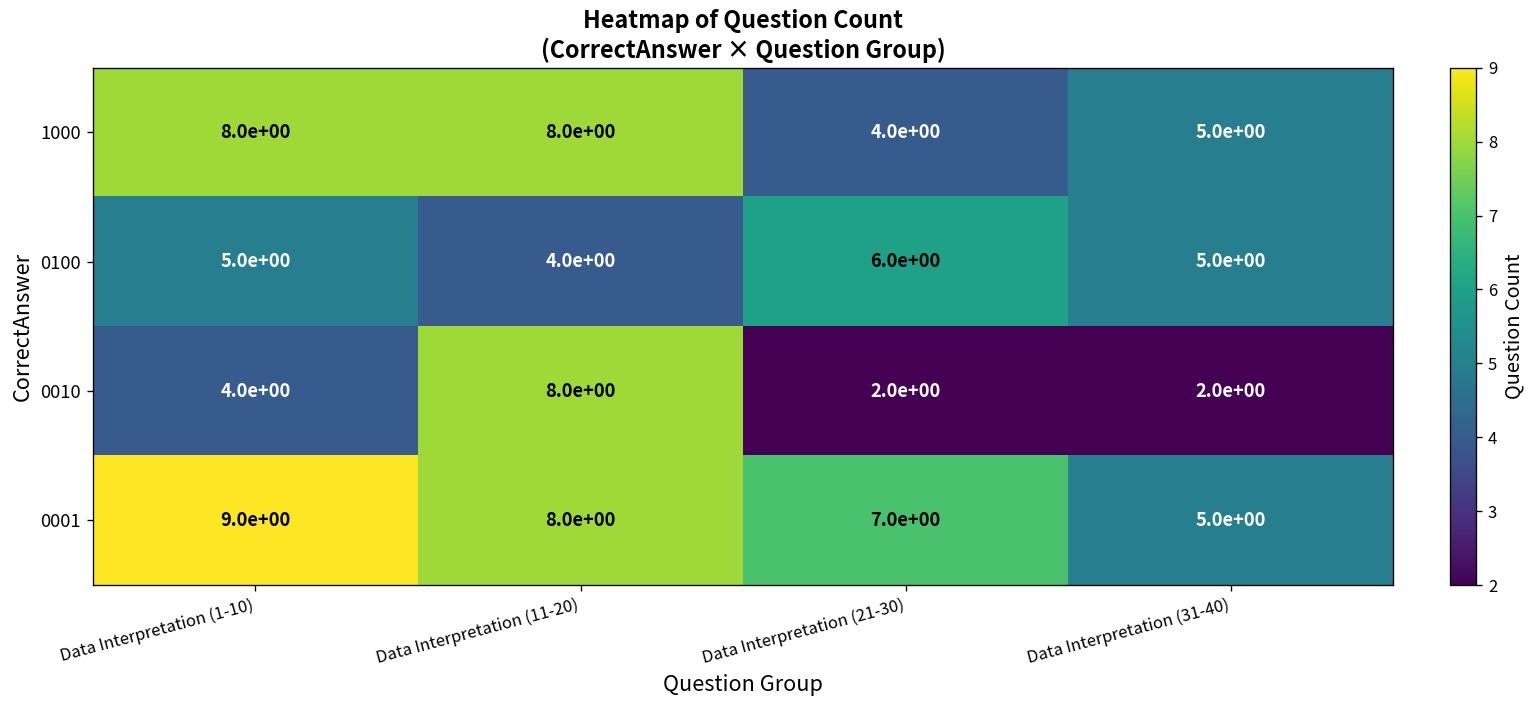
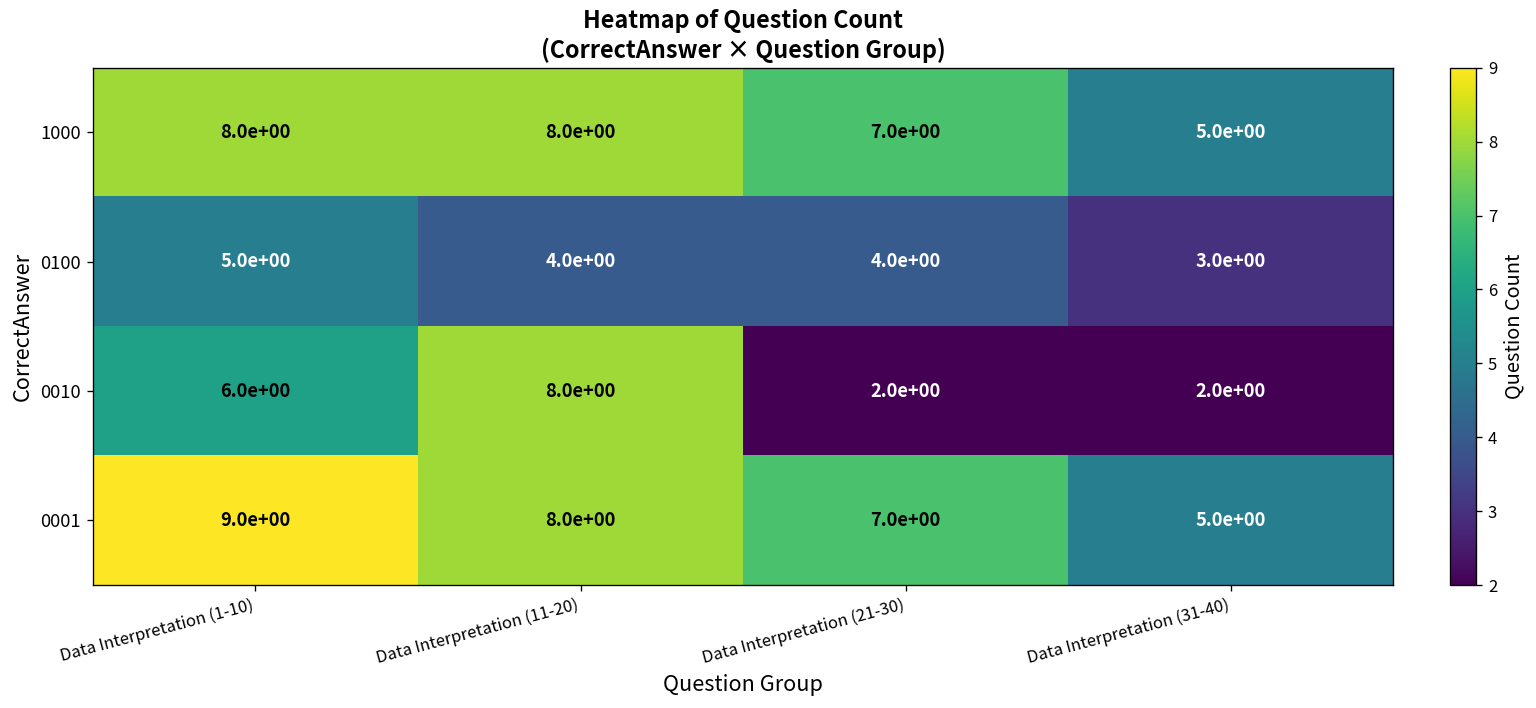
  {
    "1000": {
      "Data Interpretation (1-10)": "8.0e+00",
      "Data Interpretation (11-20)": "8.0e+00",
-     "Data Interpretation (21-30)": "4.0e+00",
+     "Data Interpretation (21-30)": "7.0e+00",
      "Data Interpretation (31-40)": "5.0e+00"
    },
    "0100": {
      "Data Interpretation (1-10)": "5.0e+00",
      "Data Interpretation (11-20)": "4.0e+00",
-     "Data Interpretation (21-30)": "6.0e+00",
-     "Data Interpretation (31-40)": "5.0e+00"
+     "Data Interpretation (21-30)": "4.0e+00",
+     "Data Interpretation (31-40)": "3.0e+00"
    },
    "0010": {
-     "Data Interpretation (1-10)": "4.0e+00",
+     "Data Interpretation (1-10)": "6.0e+00",
      "Data Interpretation (11-20)": "8.0e+00",
      "Data Interpretation (21-30)": "2.0e+00",
      "Data Interpretation (31-40)": "2.0e+00"
    },
    "0001": {
      "Data Interpretation (1-10)": "9.0e+00",
      "Data Interpretation (11-20)": "8.0e+00",
      "Data Interpretation (21-30)": "7.0e+00",
      "Data Interpretation (31-40)": "5.0e+00"
    }
  }
